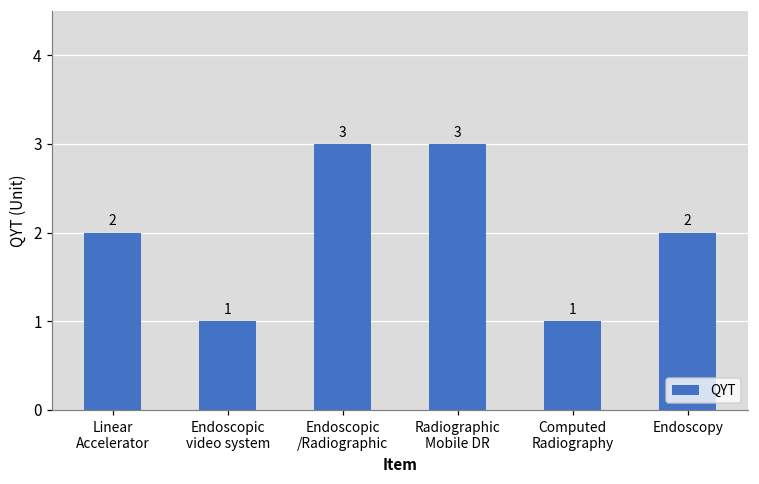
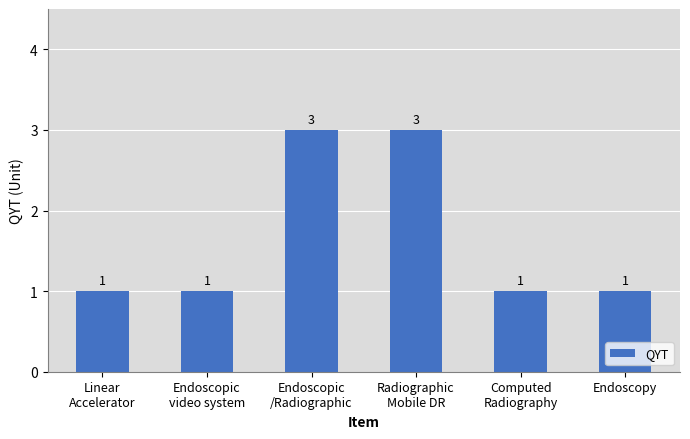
  {
-   "Linear Accelerator": 2,
+   "Linear Accelerator": 1,
    "Endoscopic video system": 1,
    "Endoscopic /Radiographic": 3,
    "Radiographic Mobile DR": 3,
    "Computed Radiography": 1,
-   "Endoscopy": 2
+   "Endoscopy": 1
  }
